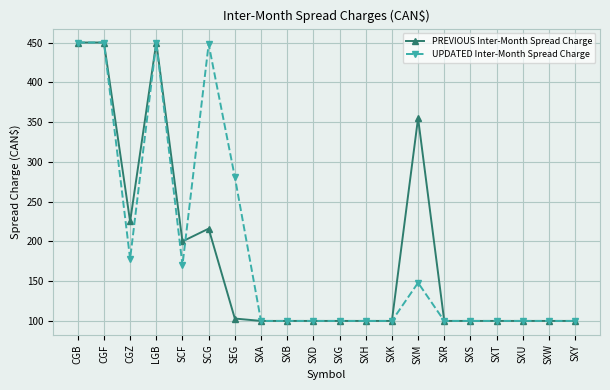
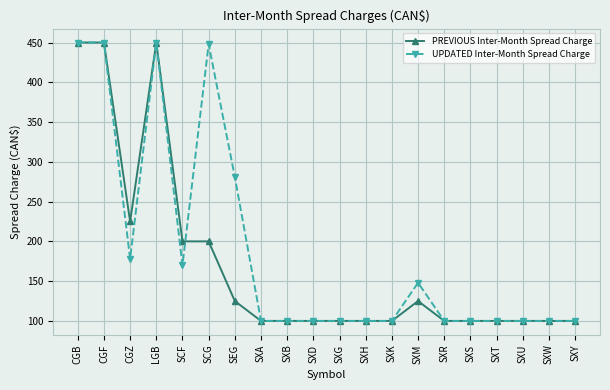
  {
    "PREVIOUS Inter-Month Spread Charge": {
      "CGZ": 230,
      "SCF": 200,
-     "SCG": 220,
-     "SEG": 100,
-     "SXM": 360
+     "SCG": 200,
+     "SEG": 130,
+     "SXM": 130
    },
    "UPDATED Inter-Month Spread Charge": {
      "CGZ": 180,
      "SCF": 170,
      "SCG": 450,
      "SEG": 280,
      "SXM": 150
    }
  }
